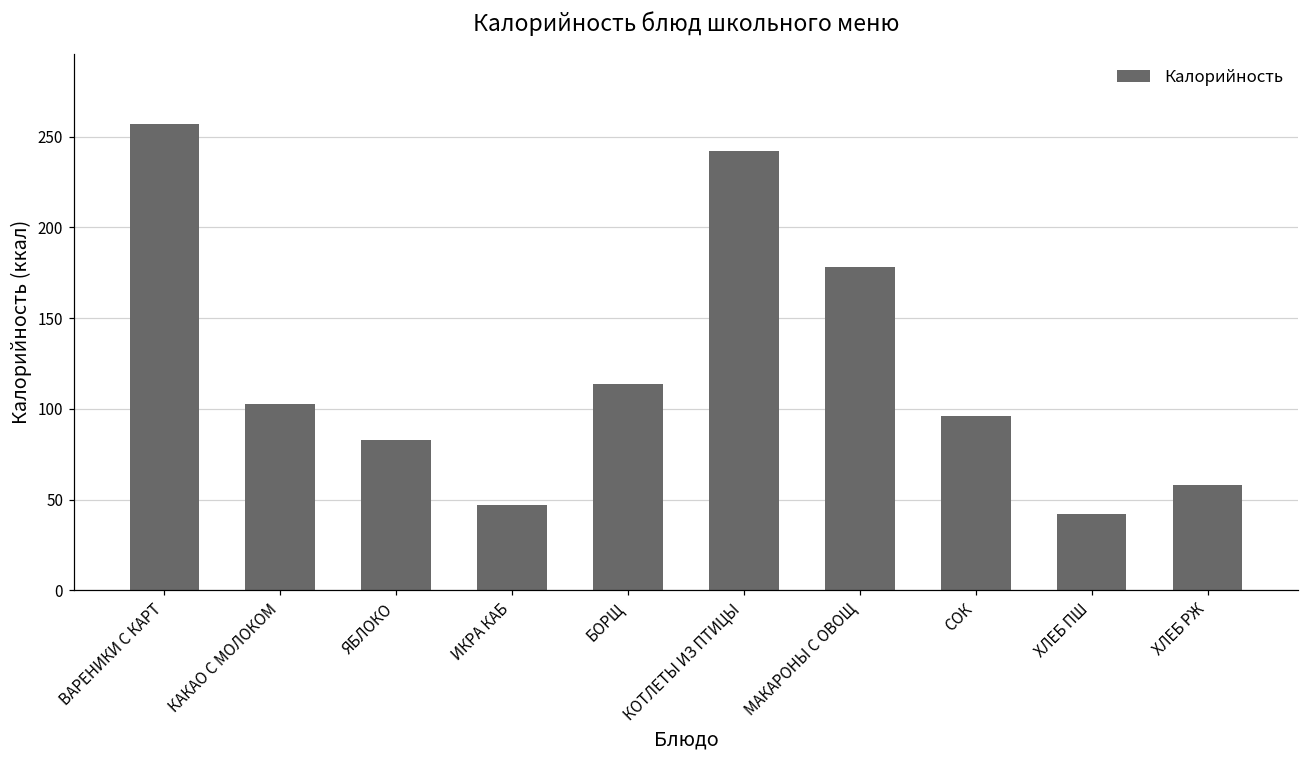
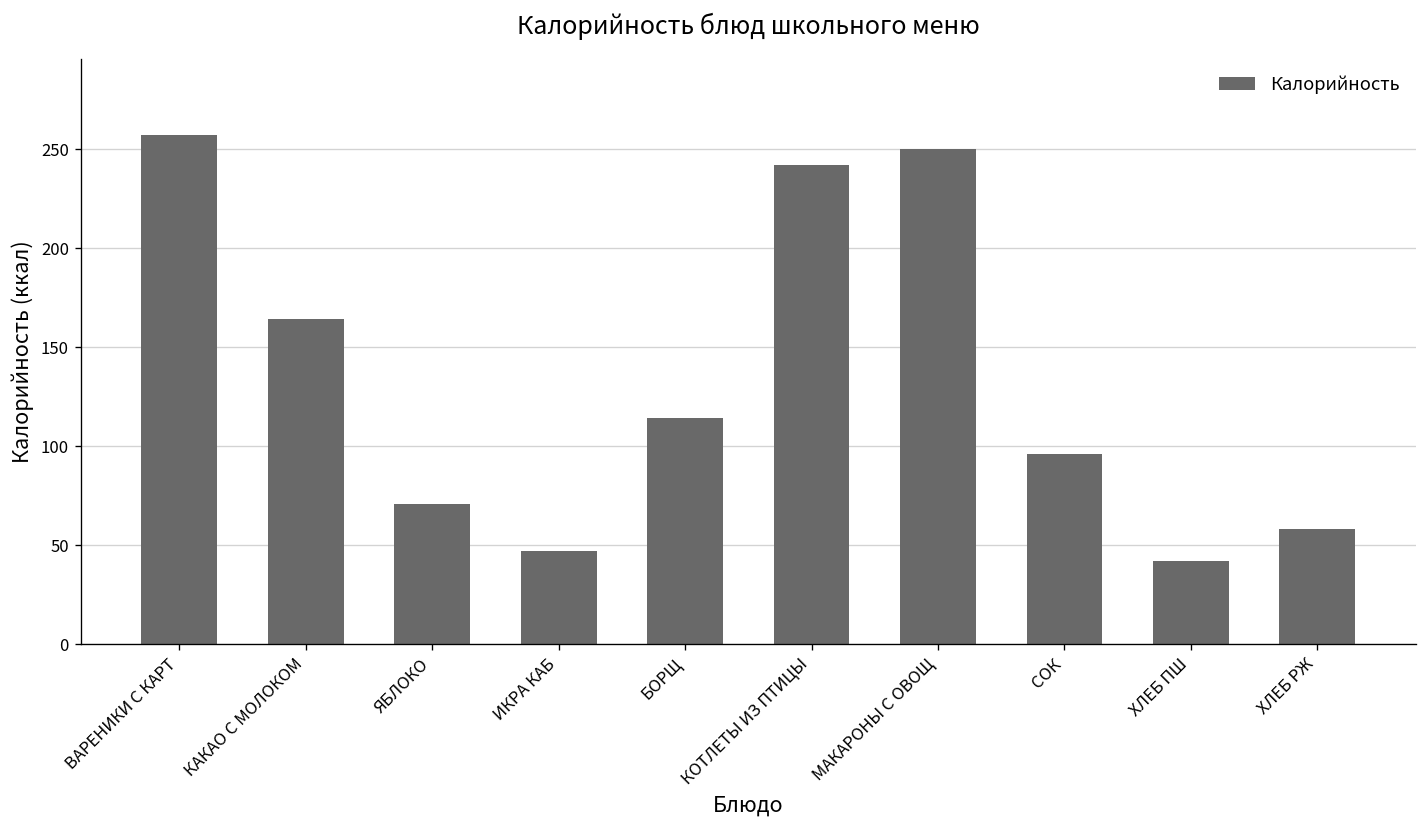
  {
    "ВАРЕНИКИ С КАРТ": 257,
-   "КАКАО С МОЛОКОМ": 103,
-   "ЯБЛОКО": 83,
+   "КАКАО С МОЛОКОМ": 164,
+   "ЯБЛОКО": 71,
    "ИКРА КАБ": 47,
    "БОРЩ": 114,
    "КОТЛЕТЫ ИЗ ПТИЦЫ": 242,
-   "МАКАРОНЫ С ОВОЩ": 178,
+   "МАКАРОНЫ С ОВОЩ": 250,
    "СОК": 96,
    "ХЛЕБ ПШ": 42,
    "ХЛЕБ РЖ": 58
  }
